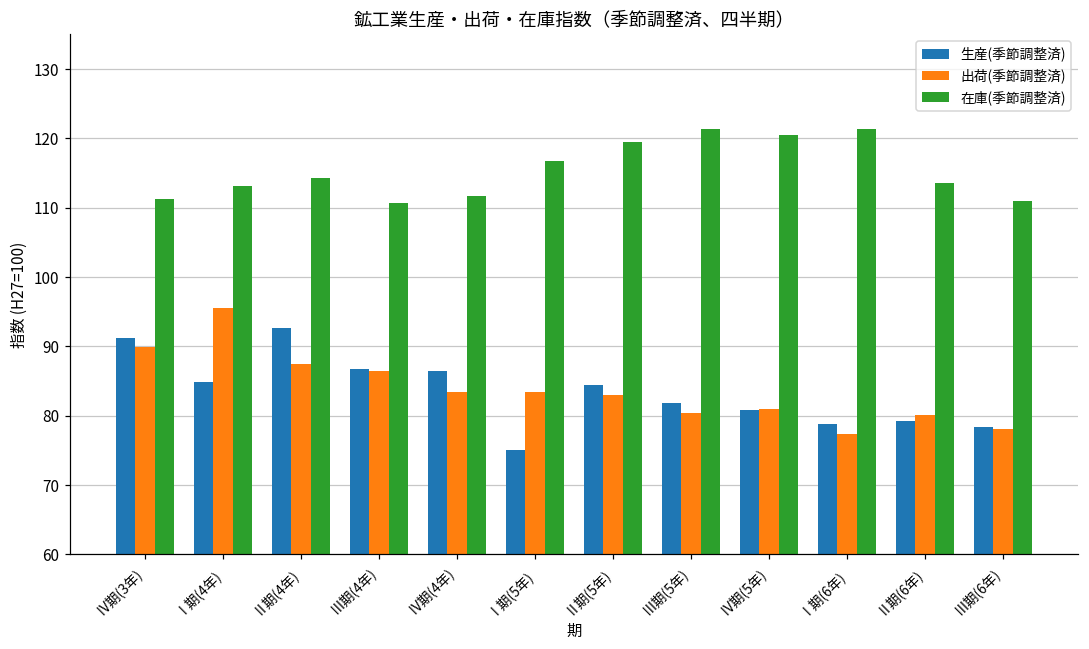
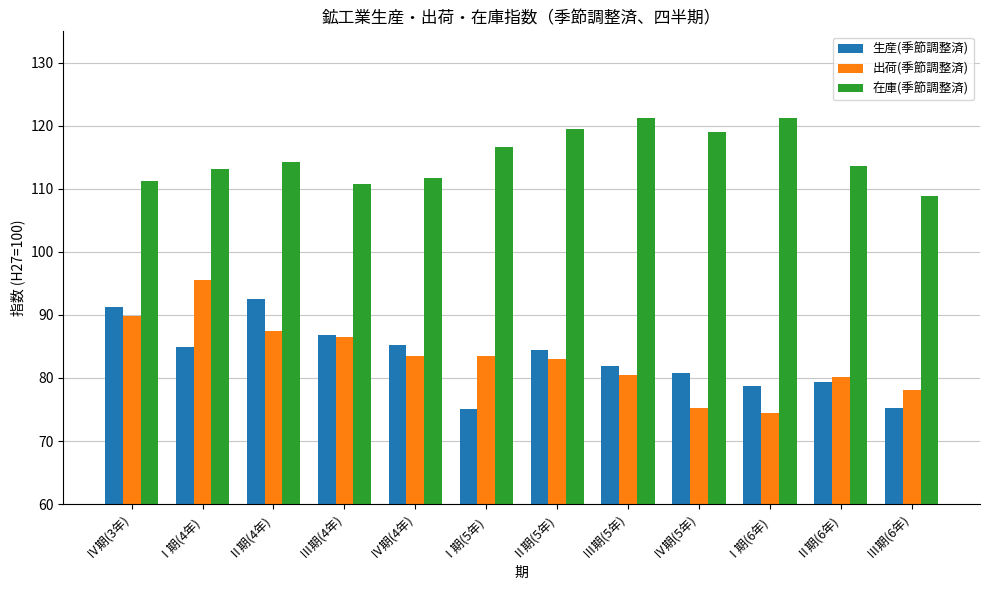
  {
    "生産(季節調整済)": {
      "Ⅳ期(3年)": 91,
      "Ⅰ期(4年)": 85,
      "Ⅱ期(4年)": 93,
      "Ⅲ期(4年)": 87,
-     "Ⅳ期(4年)": 87,
+     "Ⅳ期(4年)": 85,
      "Ⅰ期(5年)": 75,
      "Ⅱ期(5年)": 85,
      "Ⅲ期(5年)": 82,
      "Ⅳ期(5年)": 81,
      "Ⅰ期(6年)": 79,
      "Ⅱ期(6年)": 79,
-     "Ⅲ期(6年)": 78
+     "Ⅲ期(6年)": 75
    },
    "出荷(季節調整済)": {
      "Ⅳ期(3年)": 90,
      "Ⅰ期(4年)": 96,
      "Ⅱ期(4年)": 87,
      "Ⅲ期(4年)": 87,
      "Ⅳ期(4年)": 84,
      "Ⅰ期(5年)": 84,
      "Ⅱ期(5年)": 83,
      "Ⅲ期(5年)": 80,
-     "Ⅳ期(5年)": 81,
-     "Ⅰ期(6年)": 77,
+     "Ⅳ期(5年)": 75,
+     "Ⅰ期(6年)": 74,
      "Ⅱ期(6年)": 80,
      "Ⅲ期(6年)": 78
    },
    "在庫(季節調整済)": {
      "Ⅳ期(3年)": 111,
      "Ⅰ期(4年)": 113,
      "Ⅱ期(4年)": 114,
      "Ⅲ期(4年)": 111,
      "Ⅳ期(4年)": 112,
      "Ⅰ期(5年)": 117,
      "Ⅱ期(5年)": 120,
      "Ⅲ期(5年)": 121,
-     "Ⅳ期(5年)": 121,
+     "Ⅳ期(5年)": 119,
      "Ⅰ期(6年)": 121,
      "Ⅱ期(6年)": 114,
-     "Ⅲ期(6年)": 111
+     "Ⅲ期(6年)": 109
    }
  }
